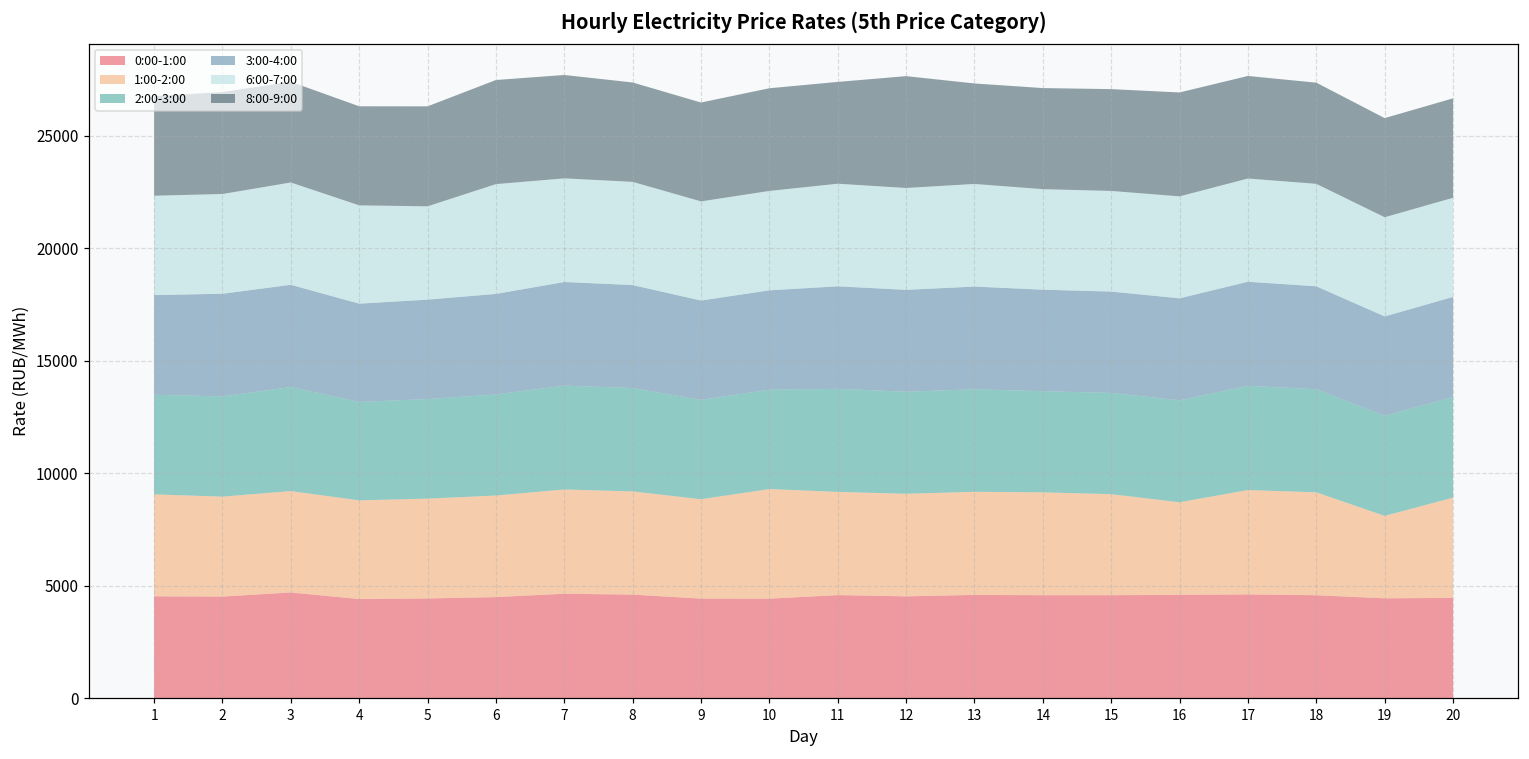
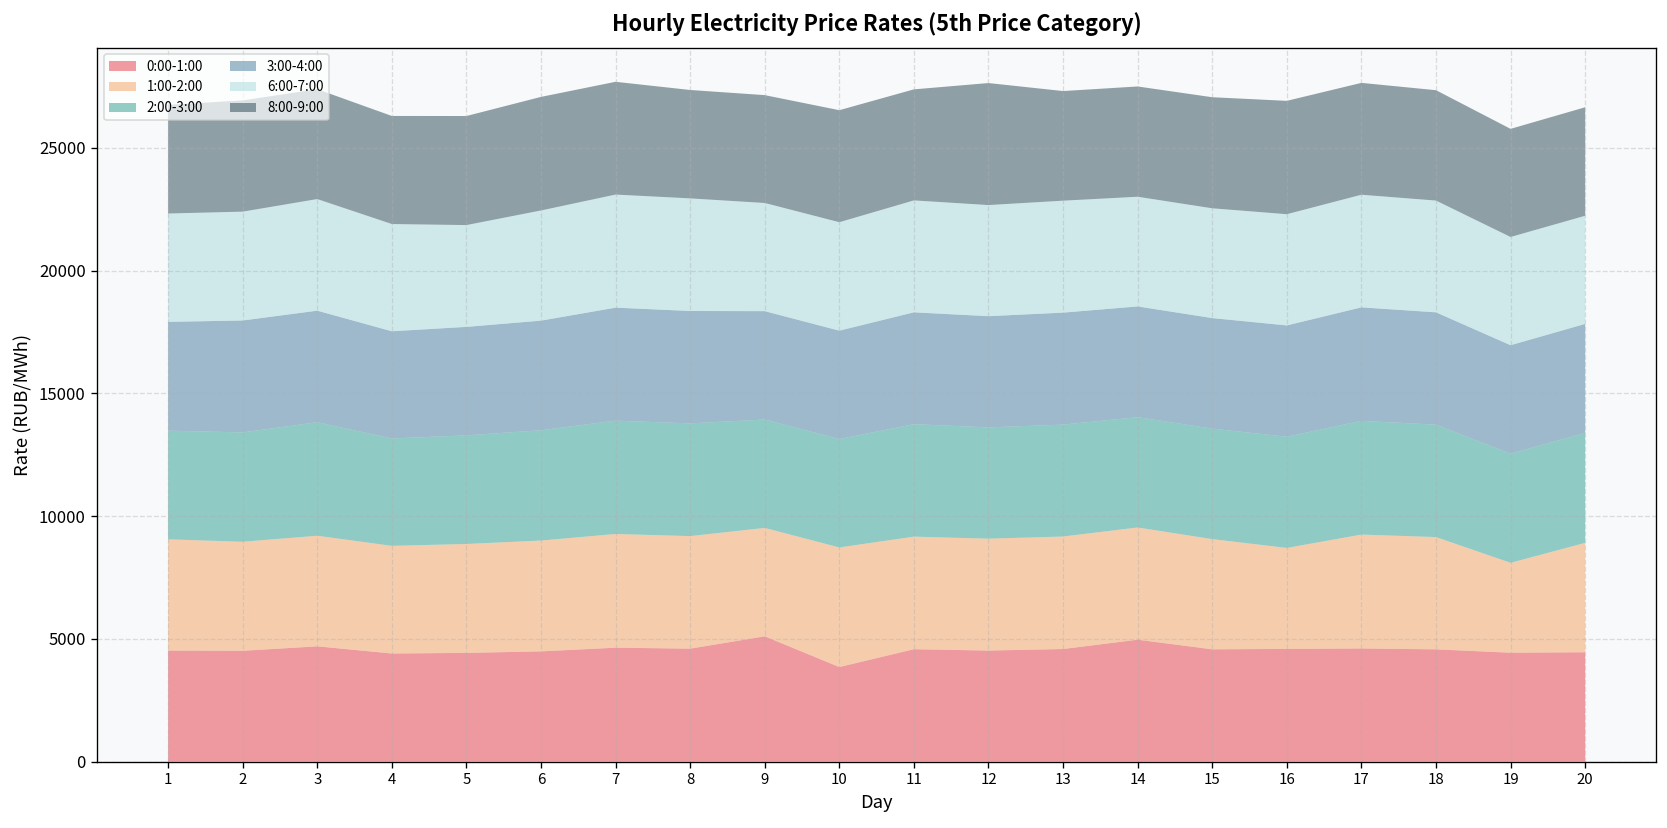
  {
    "0:00-1:00": {
      "1": 4500,
      "2": 4500,
      "3": 4700,
      "4": 4400,
      "5": 4400,
      "6": 4500,
      "7": 4600,
      "8": 4600,
-     "9": 4400,
-     "10": 4400,
+     "9": 5100,
+     "10": 3900,
      "11": 4600,
      "12": 4500,
      "13": 4600,
-     "14": 4600,
+     "14": 5000,
      "15": 4600,
      "16": 4600,
      "17": 4600,
      "18": 4600,
      "19": 4400,
      "20": 4500
    },
    "1:00-2:00": {
      "1": 4500,
      "2": 4400,
      "3": 4500,
      "4": 4400,
      "5": 4400,
      "6": 4500,
      "7": 4600,
      "8": 4600,
      "9": 4400,
      "10": 4900,
      "11": 4600,
      "12": 4600,
      "13": 4600,
      "14": 4600,
      "15": 4500,
      "16": 4100,
      "17": 4600,
      "18": 4600,
      "19": 3700,
      "20": 4500
    },
    "6:00-7:00": {
      "1": 4400,
      "2": 4400,
      "3": 4500,
      "4": 4400,
      "5": 4100,
-     "6": 4900,
+     "6": 4500,
      "7": 4600,
      "8": 4600,
      "9": 4400,
      "10": 4400,
      "11": 4600,
      "12": 4500,
      "13": 4600,
      "14": 4500,
      "15": 4500,
      "16": 4500,
      "17": 4600,
      "18": 4600,
      "19": 4400,
      "20": 4400
    },
    "8:00-9:00": {
      "4": 4400,
      "5": 4400,
      "6": 4600,
      "7": 4600,
      "8": 4400,
      "9": 4400,
      "10": 4600,
      "11": 4500,
      "12": 5000,
      "13": 4500,
      "14": 4500,
      "15": 4500,
      "16": 4600,
      "17": 4600,
      "18": 4500,
      "19": 4400,
      "20": 4400
    }
  }
